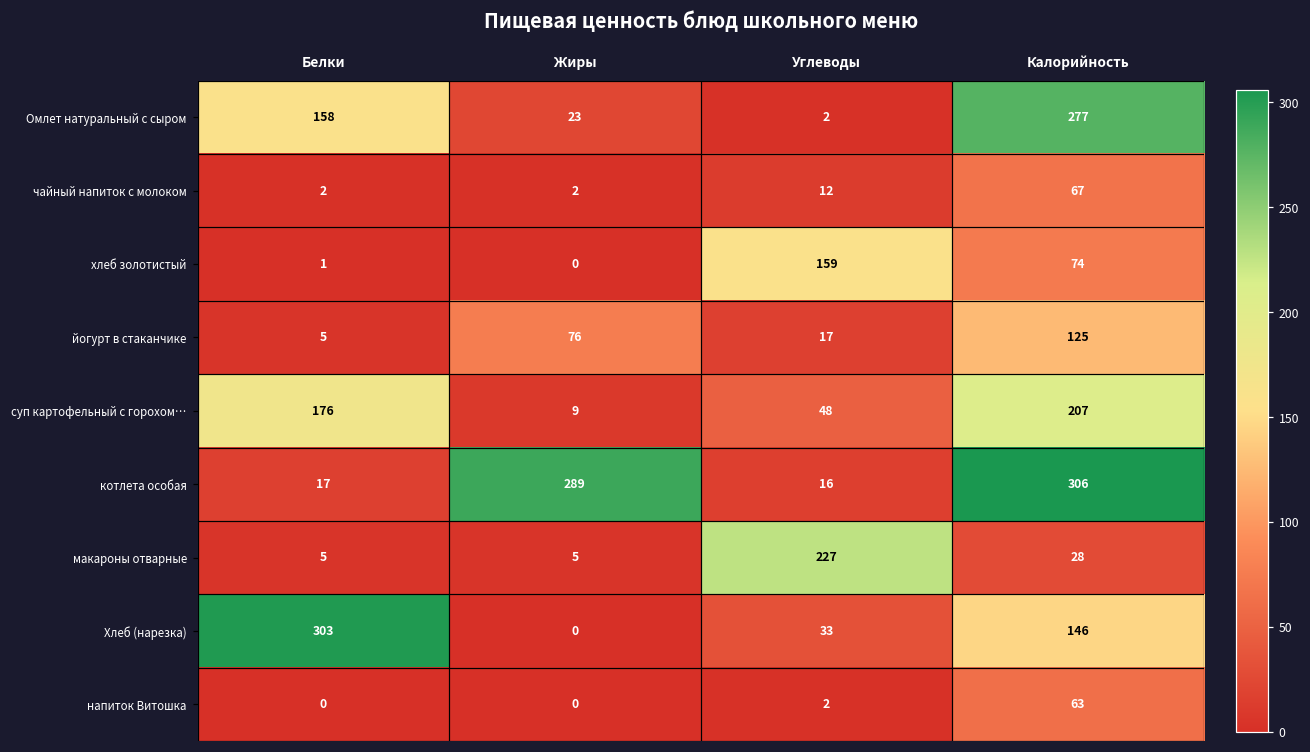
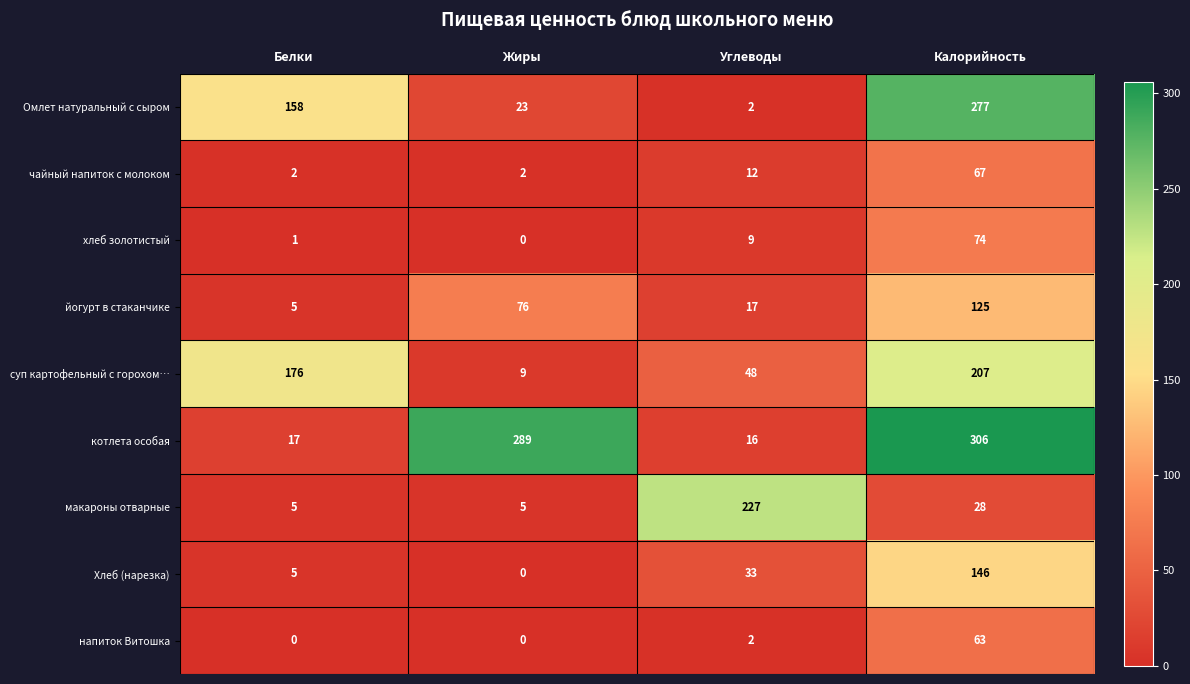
  {
    "Омлет натуральный с сыром": {
      "Белки": 158,
      "Жиры": 23,
      "Углеводы": 2,
      "Калорийность": 277
    },
    "чайный напиток с молоком": {
      "Белки": 2,
      "Жиры": 2,
      "Углеводы": 12,
      "Калорийность": 67
    },
    "хлеб золотистый": {
      "Белки": 1,
      "Жиры": 0,
-     "Углеводы": 159,
+     "Углеводы": 9,
      "Калорийность": 74
    },
    "йогурт в стаканчике": {
      "Белки": 5,
      "Жиры": 76,
      "Углеводы": 17,
      "Калорийность": 125
    },
    "суп картофельный с горохом…": {
      "Белки": 176,
      "Жиры": 9,
      "Углеводы": 48,
      "Калорийность": 207
    },
    "котлета особая": {
      "Белки": 17,
      "Жиры": 289,
      "Углеводы": 16,
      "Калорийность": 306
    },
    "макароны отварные": {
      "Белки": 5,
      "Жиры": 5,
      "Углеводы": 227,
      "Калорийность": 28
    },
    "Хлеб (нарезка)": {
-     "Белки": 303,
+     "Белки": 5,
      "Жиры": 0,
      "Углеводы": 33,
      "Калорийность": 146
    },
    "напиток Витошка": {
      "Белки": 0,
      "Жиры": 0,
      "Углеводы": 2,
      "Калорийность": 63
    }
  }
